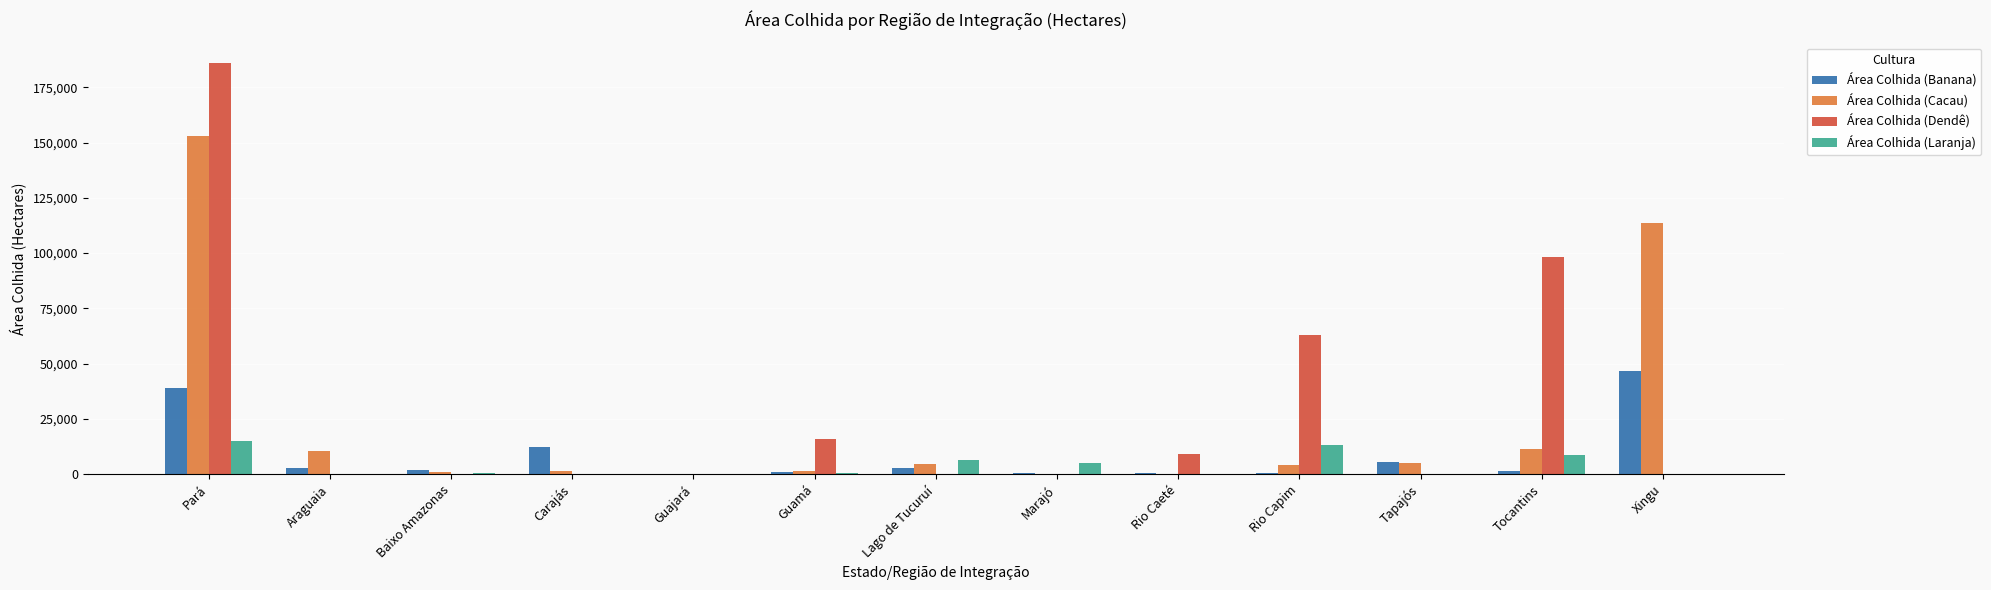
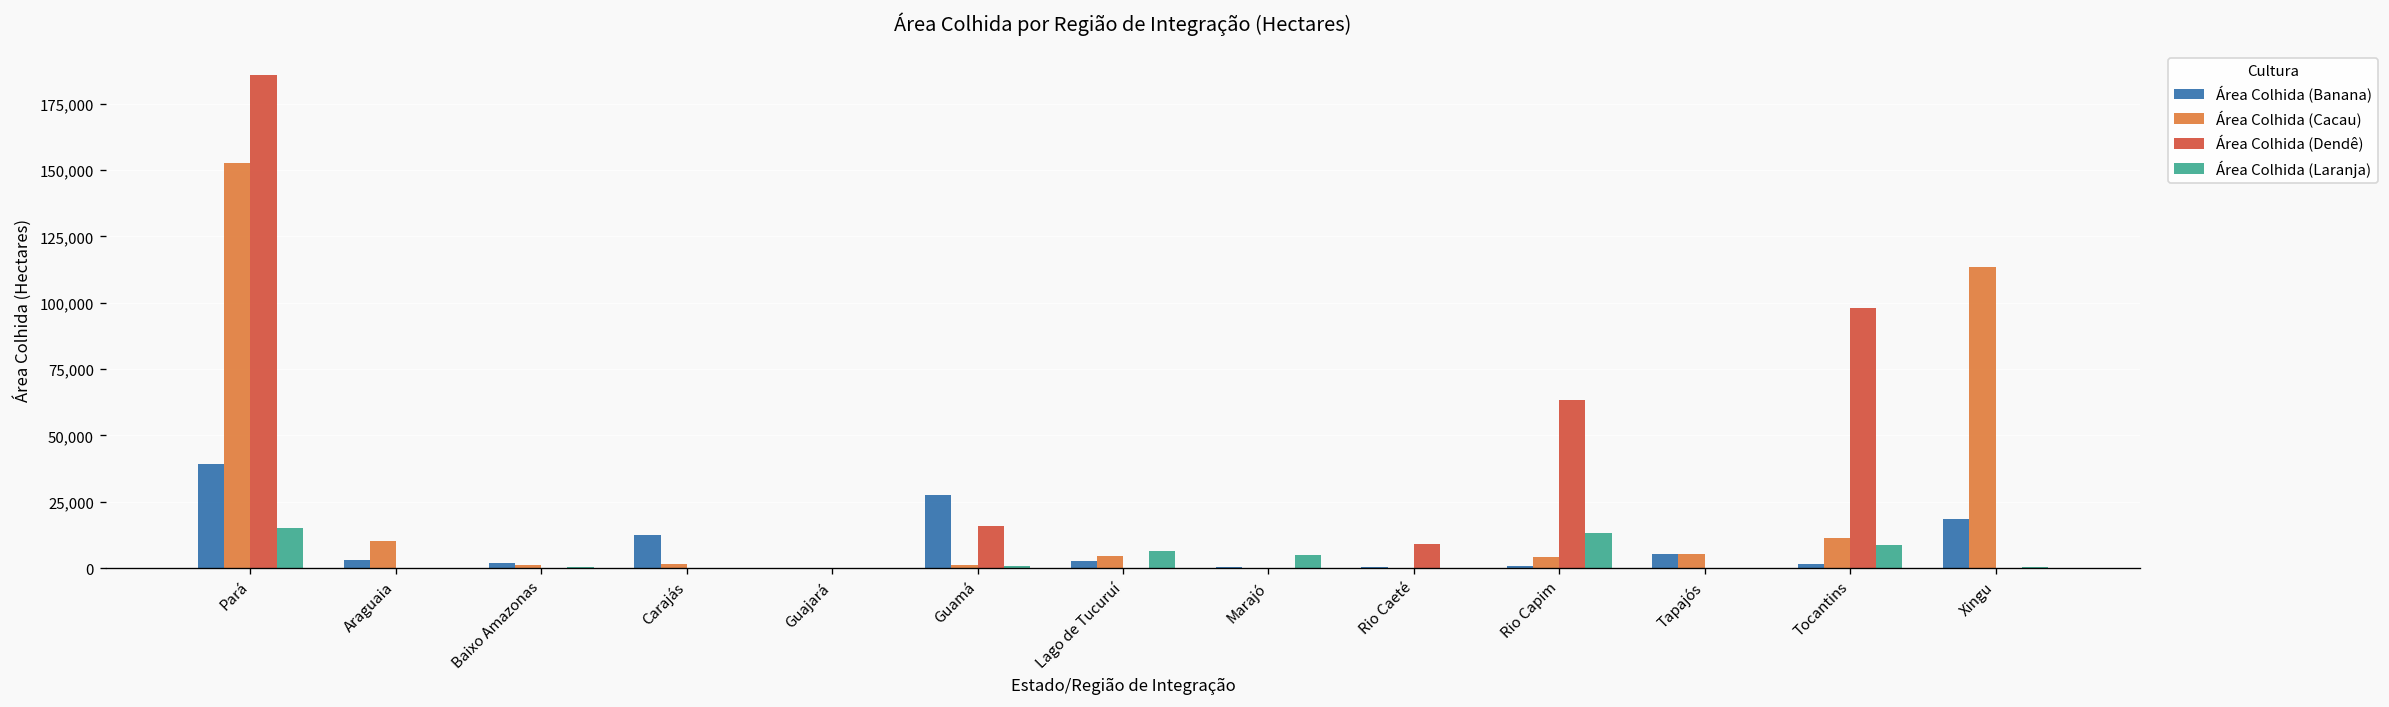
  {
    "Área Colhida (Banana)": {
      "Pará": "39,000",
      "Araguaia": "3,000",
      "Baixo Amazonas": "2,000",
      "Carajás": "12,000",
-     "Guamá": "1,000",
+     "Guamá": "27,000",
      "Lago de Tucuruí": "3,000",
      "Tapajós": "5,000",
      "Tocantins": "1,000",
-     "Xingu": "47,000"
+     "Xingu": "18,000"
    },
    "Área Colhida (Laranja)": {
      "Pará": "15,000",
      "Araguaia": "0",
      "Guajará": "0",
      "Lago de Tucuruí": "7,000",
      "Marajó": "5,000",
      "Rio Capim": "13,000",
      "Tocantins": "9,000"
    }
  }
